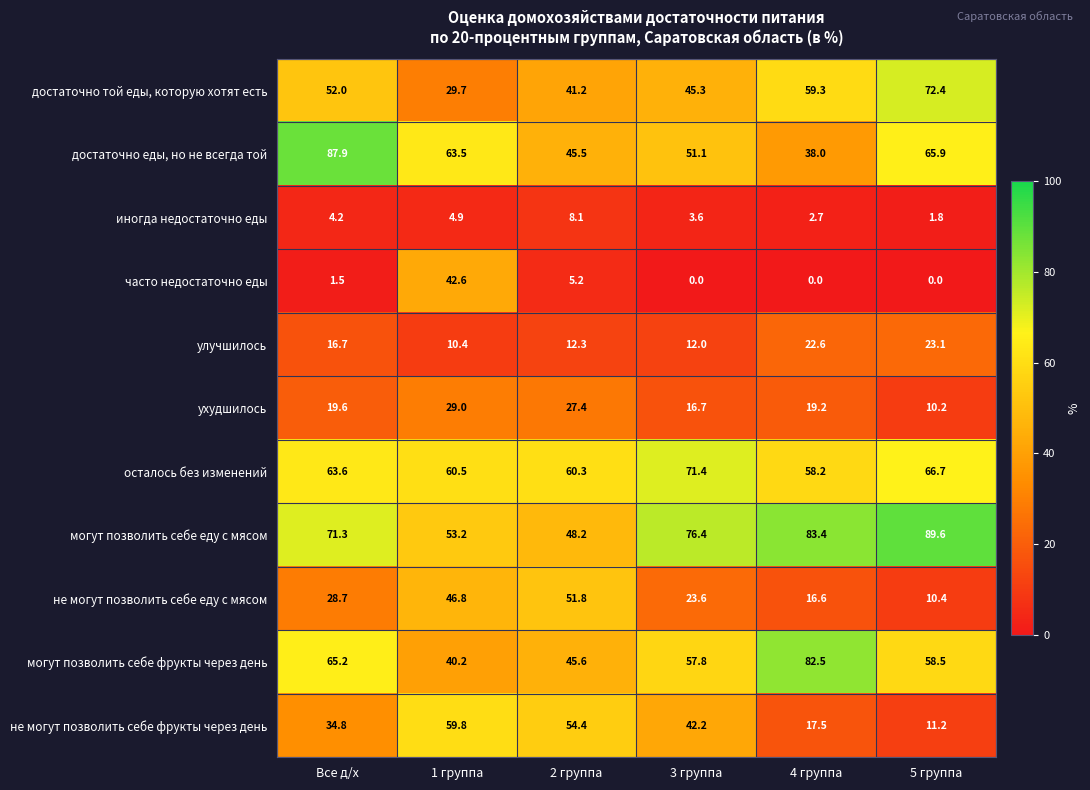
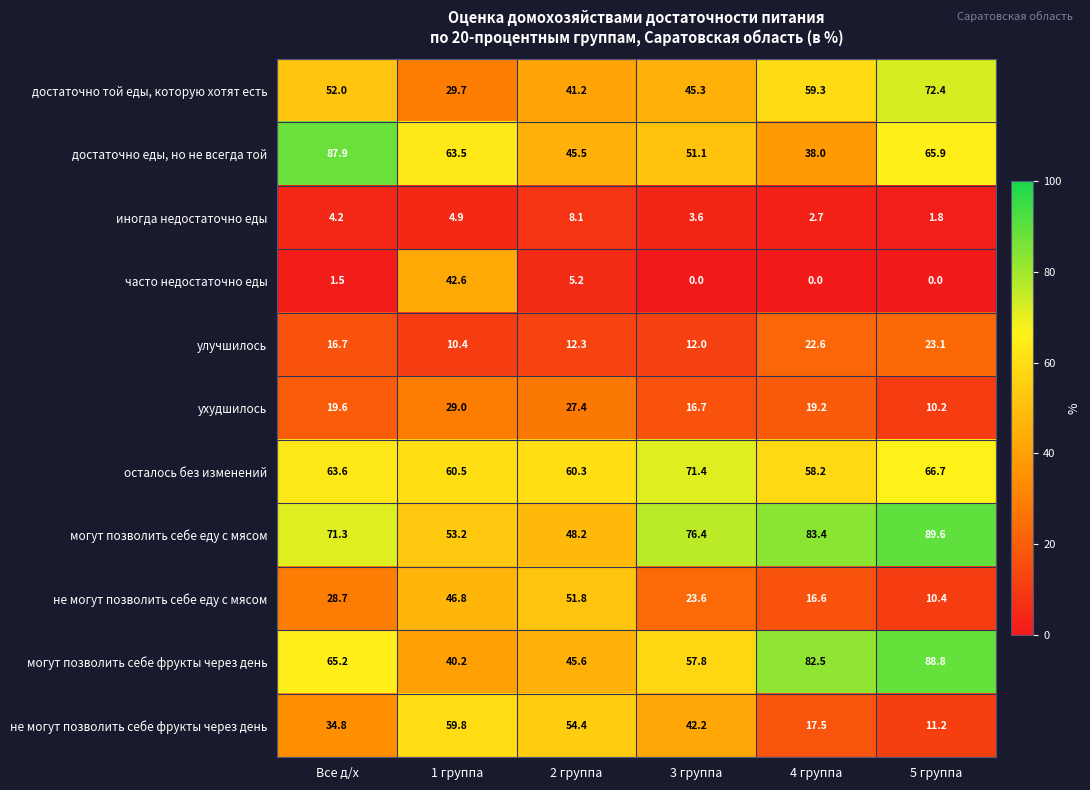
  {
    "достаточно той еды, которую хотят есть": {
      "Все д/х": 52.0,
      "1 группа": 29.7,
      "2 группа": 41.2,
      "3 группа": 45.3,
      "4 группа": 59.3,
      "5 группа": 72.4
    },
    "достаточно еды, но не всегда той": {
      "Все д/х": 87.9,
      "1 группа": 63.5,
      "2 группа": 45.5,
      "3 группа": 51.1,
      "4 группа": 38.0,
      "5 группа": 65.9
    },
    "иногда недостаточно еды": {
      "Все д/х": 4.2,
      "1 группа": 4.9,
      "2 группа": 8.1,
      "3 группа": 3.6,
      "4 группа": 2.7,
      "5 группа": 1.8
    },
    "часто недостаточно еды": {
      "Все д/х": 1.5,
      "1 группа": 42.6,
      "2 группа": 5.2,
      "3 группа": 0.0,
      "4 группа": 0.0,
      "5 группа": 0.0
    },
    "улучшилось": {
      "Все д/х": 16.7,
      "1 группа": 10.4,
      "2 группа": 12.3,
      "3 группа": 12.0,
      "4 группа": 22.6,
      "5 группа": 23.1
    },
    "ухудшилось": {
      "Все д/х": 19.6,
      "1 группа": 29.0,
      "2 группа": 27.4,
      "3 группа": 16.7,
      "4 группа": 19.2,
      "5 группа": 10.2
    },
    "осталось без изменений": {
      "Все д/х": 63.6,
      "1 группа": 60.5,
      "2 группа": 60.3,
      "3 группа": 71.4,
      "4 группа": 58.2,
      "5 группа": 66.7
    },
    "могут позволить себе еду с мясом": {
      "Все д/х": 71.3,
      "1 группа": 53.2,
      "2 группа": 48.2,
      "3 группа": 76.4,
      "4 группа": 83.4,
      "5 группа": 89.6
    },
    "не могут позволить себе еду с мясом": {
      "Все д/х": 28.7,
      "1 группа": 46.8,
      "2 группа": 51.8,
      "3 группа": 23.6,
      "4 группа": 16.6,
      "5 группа": 10.4
    },
    "могут позволить себе фрукты через день": {
      "Все д/х": 65.2,
      "1 группа": 40.2,
      "2 группа": 45.6,
      "3 группа": 57.8,
      "4 группа": 82.5,
-     "5 группа": 58.5
+     "5 группа": 88.8
    },
    "не могут позволить себе фрукты через день": {
      "Все д/х": 34.8,
      "1 группа": 59.8,
      "2 группа": 54.4,
      "3 группа": 42.2,
      "4 группа": 17.5,
      "5 группа": 11.2
    }
  }
